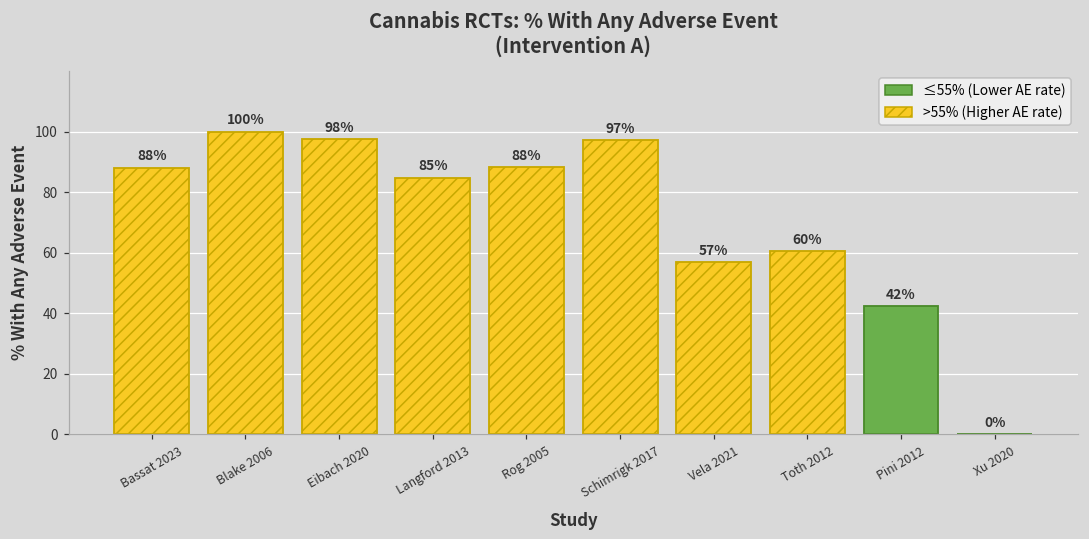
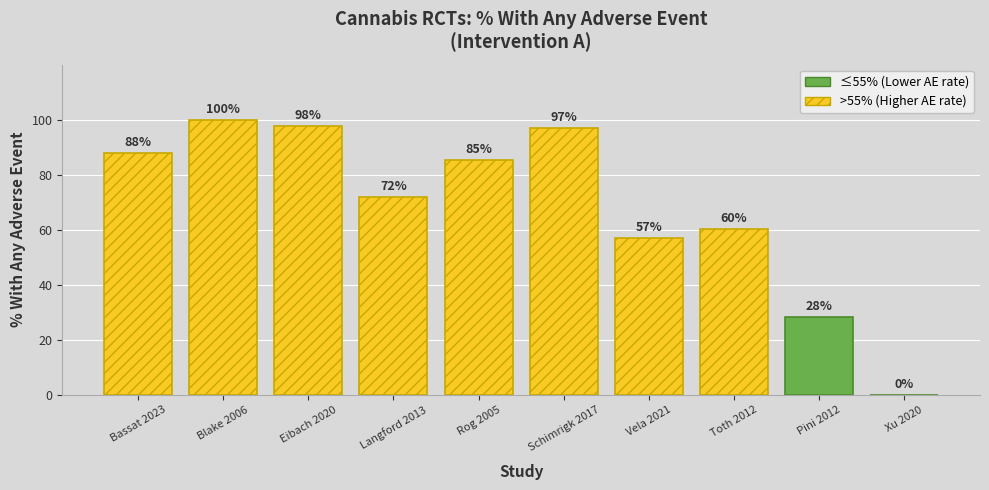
  {
    "Bassat 2023": "88%",
    "Blake 2006": "100%",
    "Eibach 2020": "98%",
-   "Langford 2013": "85%",
-   "Rog 2005": "88%",
+   "Langford 2013": "72%",
+   "Rog 2005": "85%",
    "Schimrigk 2017": "97%",
    "Vela 2021": "57%",
    "Toth 2012": "60%",
-   "Pini 2012": "42%",
+   "Pini 2012": "28%",
    "Xu 2020": "0%"
  }
